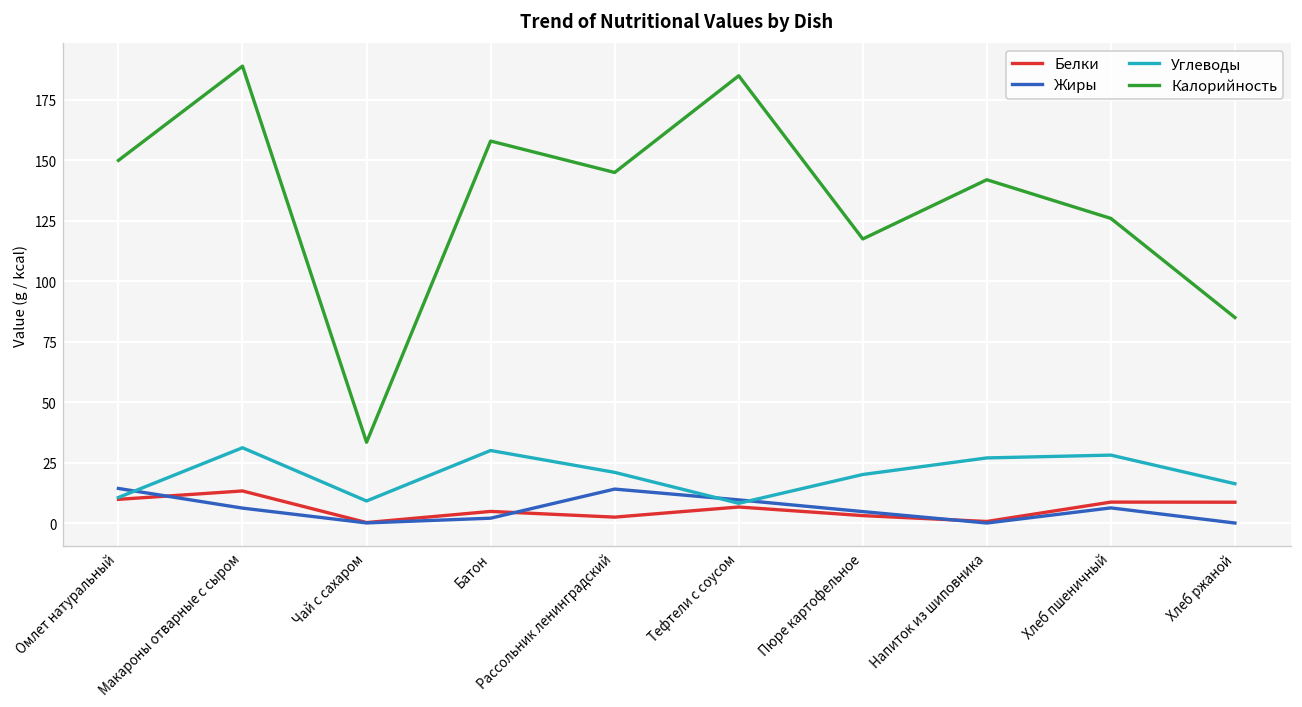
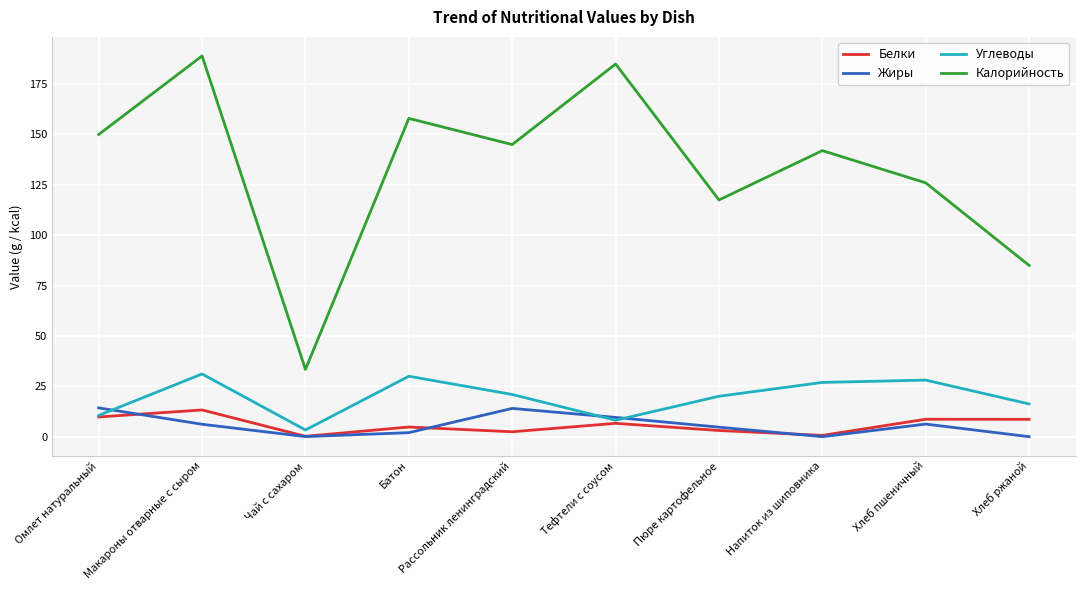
  {
    "Белки": {
      "Макароны отварные с сыром": 13,
      "Батон": 5,
      "Рассольник ленинградский": 2,
      "Тефтели с соусом": 7,
      "Пюре картофельное": 3,
      "Хлеб пшеничный": 9,
      "Хлеб ржаной": 9
    },
    "Жиры": {
      "Омлет натуральный": 14,
      "Макароны отварные с сыром": 6,
      "Батон": 2,
      "Рассольник ленинградский": 14,
      "Тефтели с соусом": 10,
      "Пюре картофельное": 5,
      "Хлеб пшеничный": 6,
      "Хлеб ржаной": 0
    },
    "Углеводы": {
      "Макароны отварные с сыром": 31,
-     "Чай с сахаром": 9,
+     "Чай с сахаром": 3,
      "Батон": 30,
      "Рассольник ленинградский": 21,
      "Тефтели с соусом": 8,
      "Пюре картофельное": 20,
      "Напиток из шиповника": 27,
      "Хлеб пшеничный": 28,
      "Хлеб ржаной": 16
    },
    "Калорийность": {
      "Омлет натуральный": 150,
      "Макароны отварные с сыром": 189,
      "Чай с сахаром": 33,
      "Батон": 158,
      "Рассольник ленинградский": 145,
      "Тефтели с соусом": 185,
      "Пюре картофельное": 118,
      "Напиток из шиповника": 142,
      "Хлеб пшеничный": 126,
      "Хлеб ржаной": 85
    }
  }
